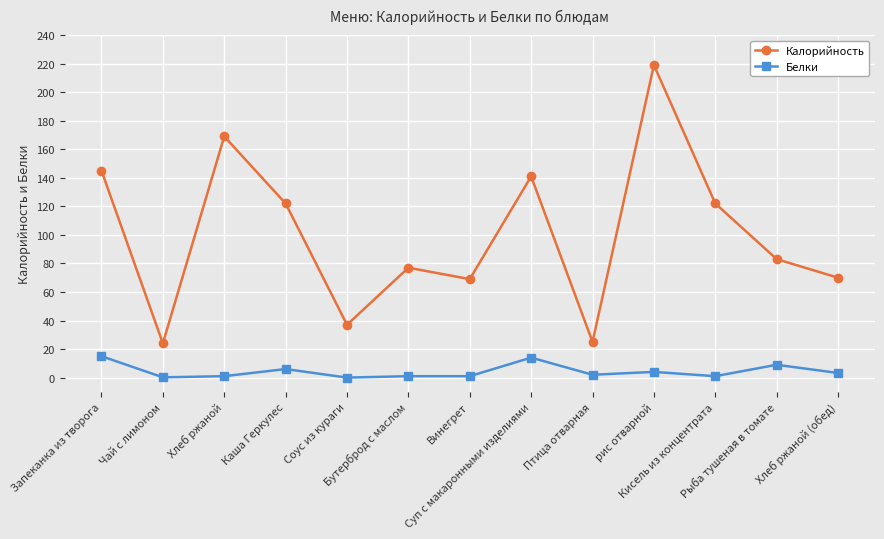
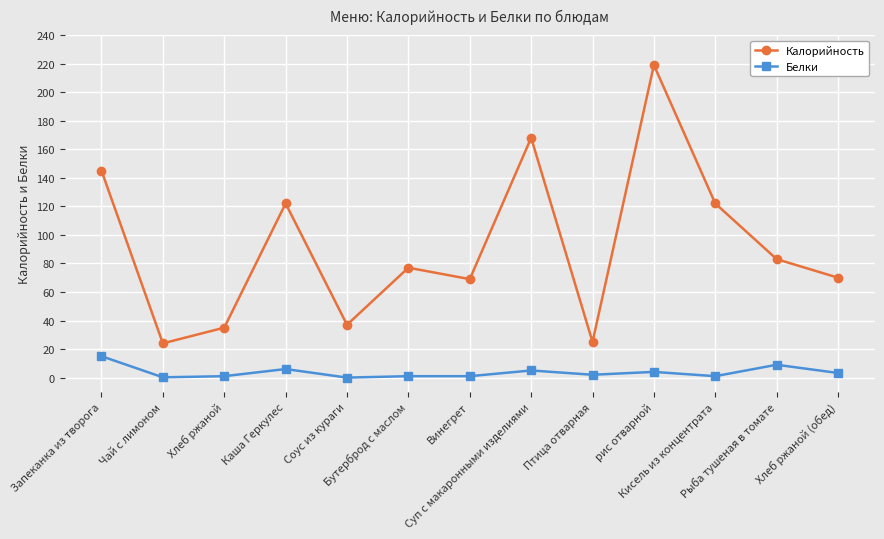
  {
    "Калорийность": {
      "Запеканка из творога": 145,
      "Чай с лимоном": 24,
-     "Хлеб ржаной": 169,
+     "Хлеб ржаной": 35,
      "Каша Геркулес": 122,
      "Соус из кураги": 37,
      "Бутерброд с маслом": 77,
      "Винегрет": 69,
-     "Суп с макаронными изделиями": 141,
+     "Суп с макаронными изделиями": 168,
      "Птица отварная": 25,
      "рис отварной": 219,
      "Кисель из концентрата": 122,
      "Рыба тушеная в томате": 83,
      "Хлеб ржаной (обед)": 70
    },
    "Белки": {
      "Запеканка из творога": 15,
      "Чай с лимоном": 0,
      "Хлеб ржаной": 1,
      "Каша Геркулес": 6,
      "Соус из кураги": 0,
      "Бутерброд с маслом": 1,
      "Винегрет": 1,
-     "Суп с макаронными изделиями": 14,
+     "Суп с макаронными изделиями": 5,
      "Птица отварная": 2,
      "рис отварной": 4,
      "Кисель из концентрата": 1,
      "Рыба тушеная в томате": 9,
      "Хлеб ржаной (обед)": 3
    }
  }
